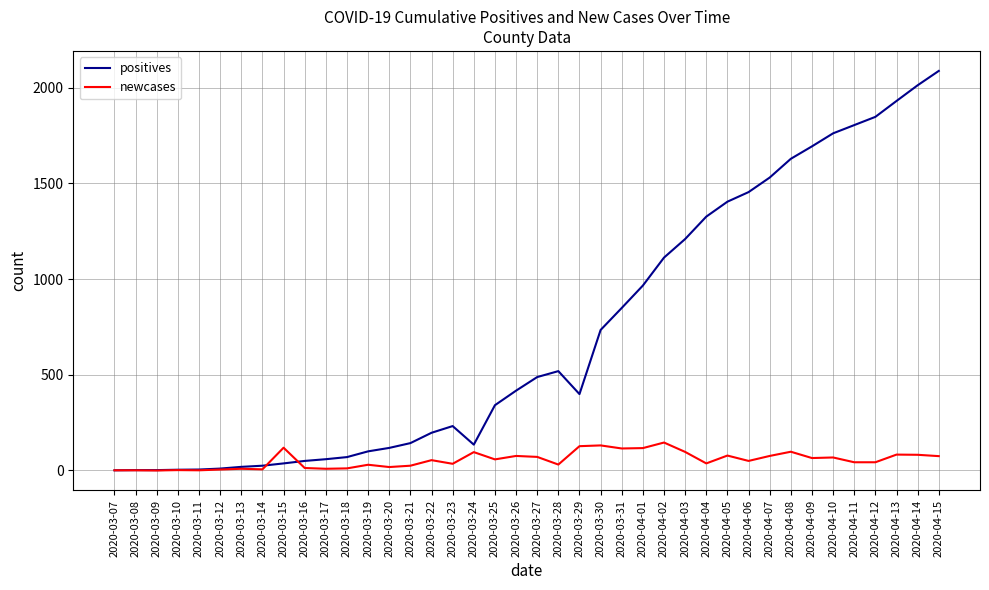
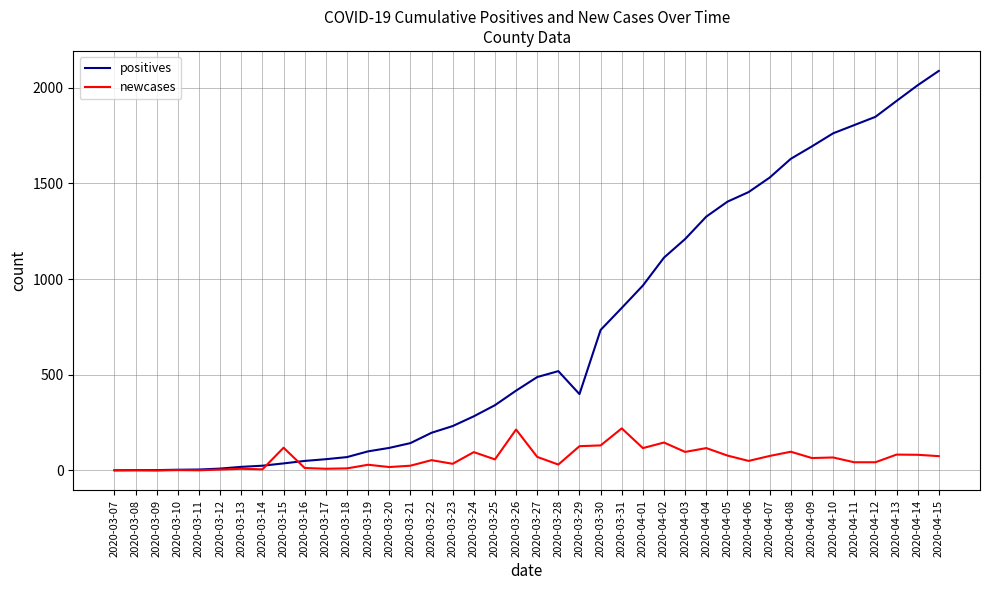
  {
    "positives": {
      "2020-03-14": 30,
      "2020-03-15": 40,
      "2020-03-16": 50,
      "2020-03-17": 60,
      "2020-03-18": 70,
      "2020-03-19": 100,
      "2020-03-20": 120,
      "2020-03-21": 140,
      "2020-03-22": 200,
      "2020-03-23": 230,
-     "2020-03-24": 140,
+     "2020-03-24": 280,
      "2020-03-25": 340,
      "2020-03-26": 420,
      "2020-03-27": 490,
      "2020-03-28": 520,
      "2020-03-29": 400,
      "2020-03-30": 730,
      "2020-03-31": 850,
      "2020-04-01": 970,
      "2020-04-02": 1110,
      "2020-04-03": 1210,
      "2020-04-04": 1330,
      "2020-04-05": 1400,
      "2020-04-06": 1450,
      "2020-04-07": 1530,
      "2020-04-08": 1630,
      "2020-04-09": 1690,
      "2020-04-10": 1760,
      "2020-04-11": 1800,
      "2020-04-12": 1850,
      "2020-04-13": 1930,
      "2020-04-14": 2010,
      "2020-04-15": 2090
    },
    "newcases": {
      "2020-03-14": 10,
      "2020-03-15": 120,
      "2020-03-16": 10,
      "2020-03-17": 10,
      "2020-03-18": 10,
      "2020-03-19": 30,
      "2020-03-20": 20,
      "2020-03-21": 30,
      "2020-03-22": 50,
      "2020-03-23": 40,
      "2020-03-24": 100,
      "2020-03-25": 60,
-     "2020-03-26": 80,
+     "2020-03-26": 210,
      "2020-03-27": 70,
      "2020-03-28": 30,
      "2020-03-29": 130,
      "2020-03-30": 130,
-     "2020-03-31": 120,
+     "2020-03-31": 220,
      "2020-04-01": 120,
      "2020-04-02": 150,
      "2020-04-03": 100,
-     "2020-04-04": 40,
+     "2020-04-04": 120,
      "2020-04-05": 80,
      "2020-04-06": 50,
      "2020-04-07": 80,
      "2020-04-08": 100,
      "2020-04-09": 70,
      "2020-04-10": 70,
      "2020-04-11": 40,
      "2020-04-12": 40,
      "2020-04-13": 80,
      "2020-04-14": 80,
      "2020-04-15": 80
    }
  }
